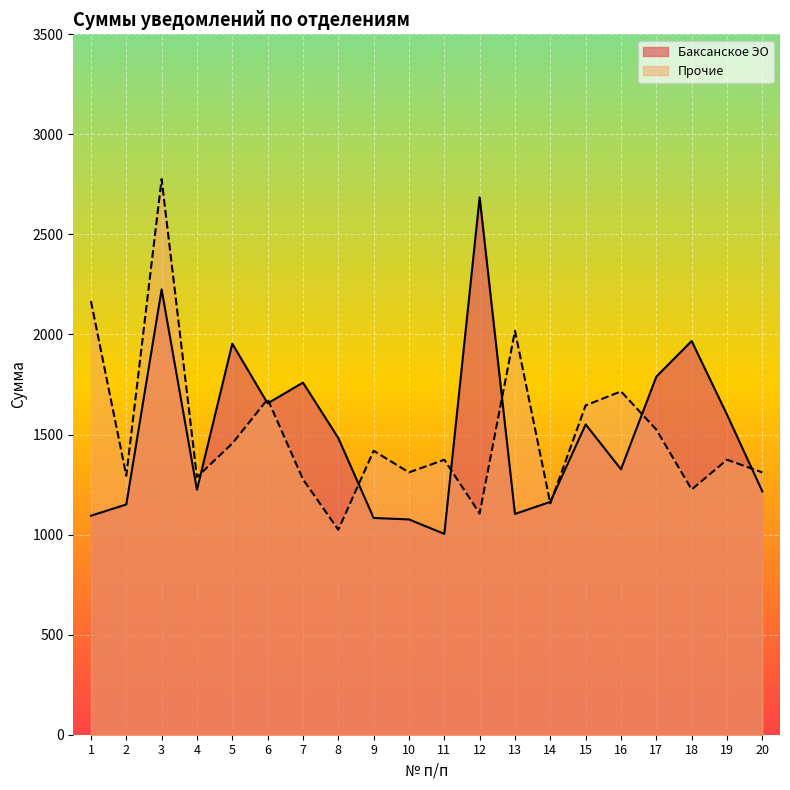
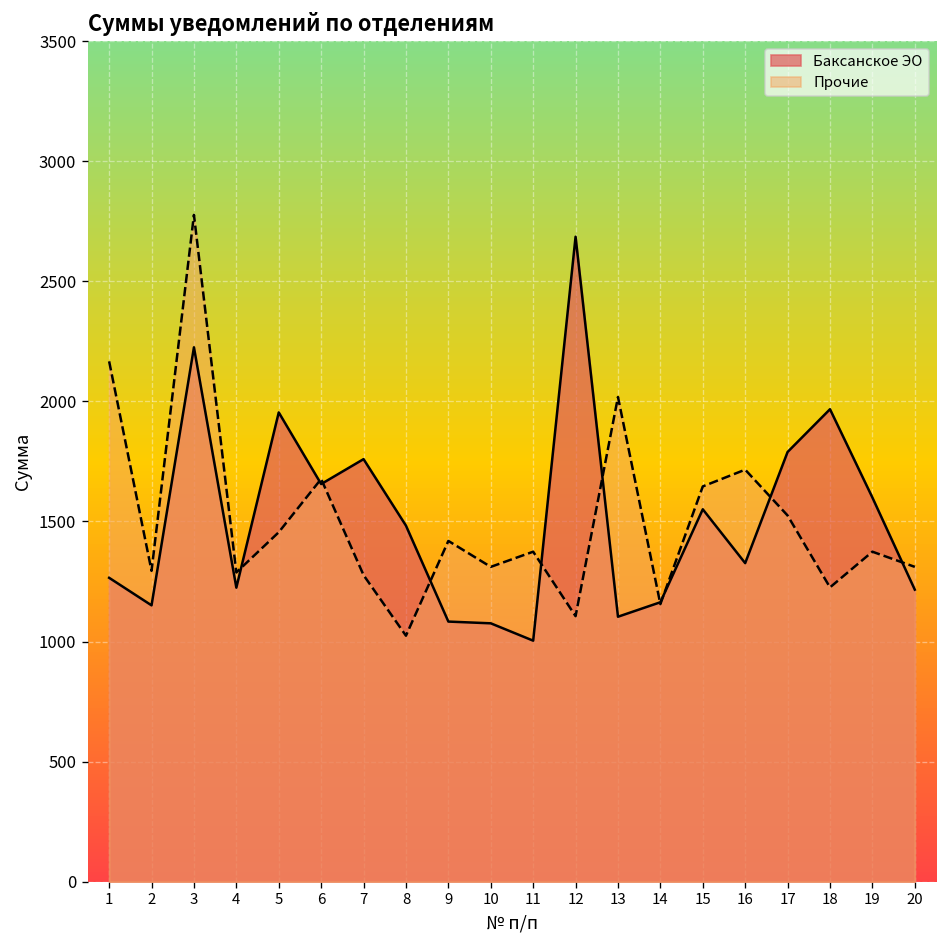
  {
    "Баксанское ЭО": {
-     "1": 1090,
+     "1": 1270,
      "2": 1150,
      "3": 2230,
      "4": 1220,
      "5": 1950,
      "6": 1660,
      "7": 1760,
      "8": 1480,
      "9": 1080,
      "10": 1080,
      "11": 1000,
      "12": 2690,
      "13": 1100,
      "15": 1550,
      "16": 1330,
      "17": 1790,
      "18": 1970,
      "19": 1600,
      "20": 1220
    },
    "Прочие": {
      "1": 2170,
      "2": 1290,
      "3": 2780,
      "4": 1290,
      "5": 1460,
      "6": 1680,
      "7": 1280,
      "8": 1020,
      "9": 1420,
      "10": 1310,
      "11": 1370,
      "12": 1110,
      "13": 2020,
      "15": 1650,
      "16": 1720,
      "17": 1520,
      "18": 1230,
      "19": 1370,
      "20": 1310
    }
  }
